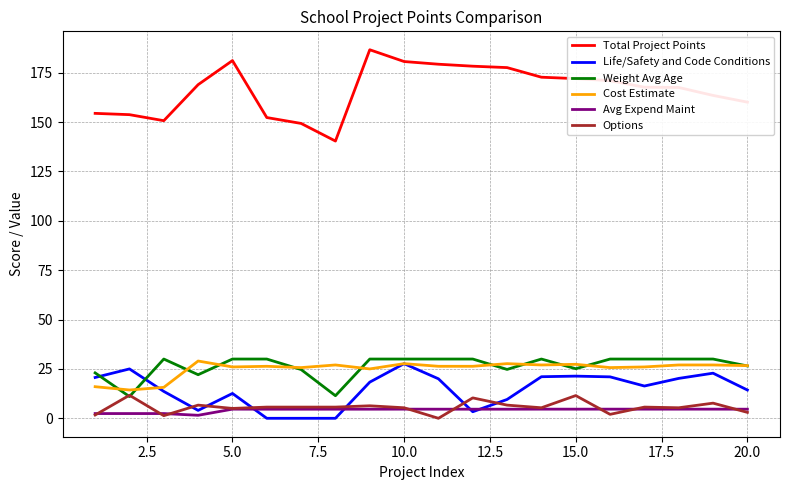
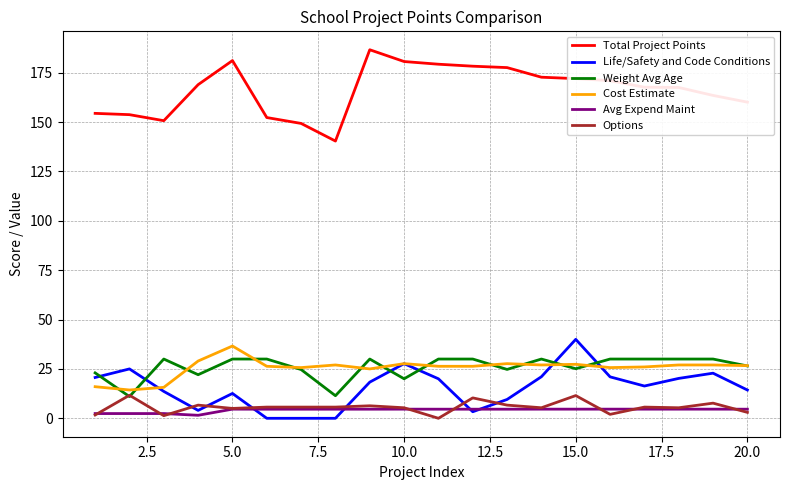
  {
    "Total Project Points": {
      "5.0": 181,
      "10.0": 181
    },
    "Life/Safety and Code Conditions": {
      "5.0": 13,
-     "15.0": 21,
+     "15.0": 40,
      "20.0": 14
    },
    "Weight Avg Age": {
      "5.0": 30,
-     "10.0": 30,
+     "10.0": 20,
      "15.0": 25
    },
    "Cost Estimate": {
-     "5.0": 26,
+     "5.0": 37,
      "15.0": 27
    },
    "Avg Expend Maint": {
      "15.0": 5,
      "20.0": 5
    },
    "Options": {
      "15.0": 12,
      "20.0": 3
    }
  }
